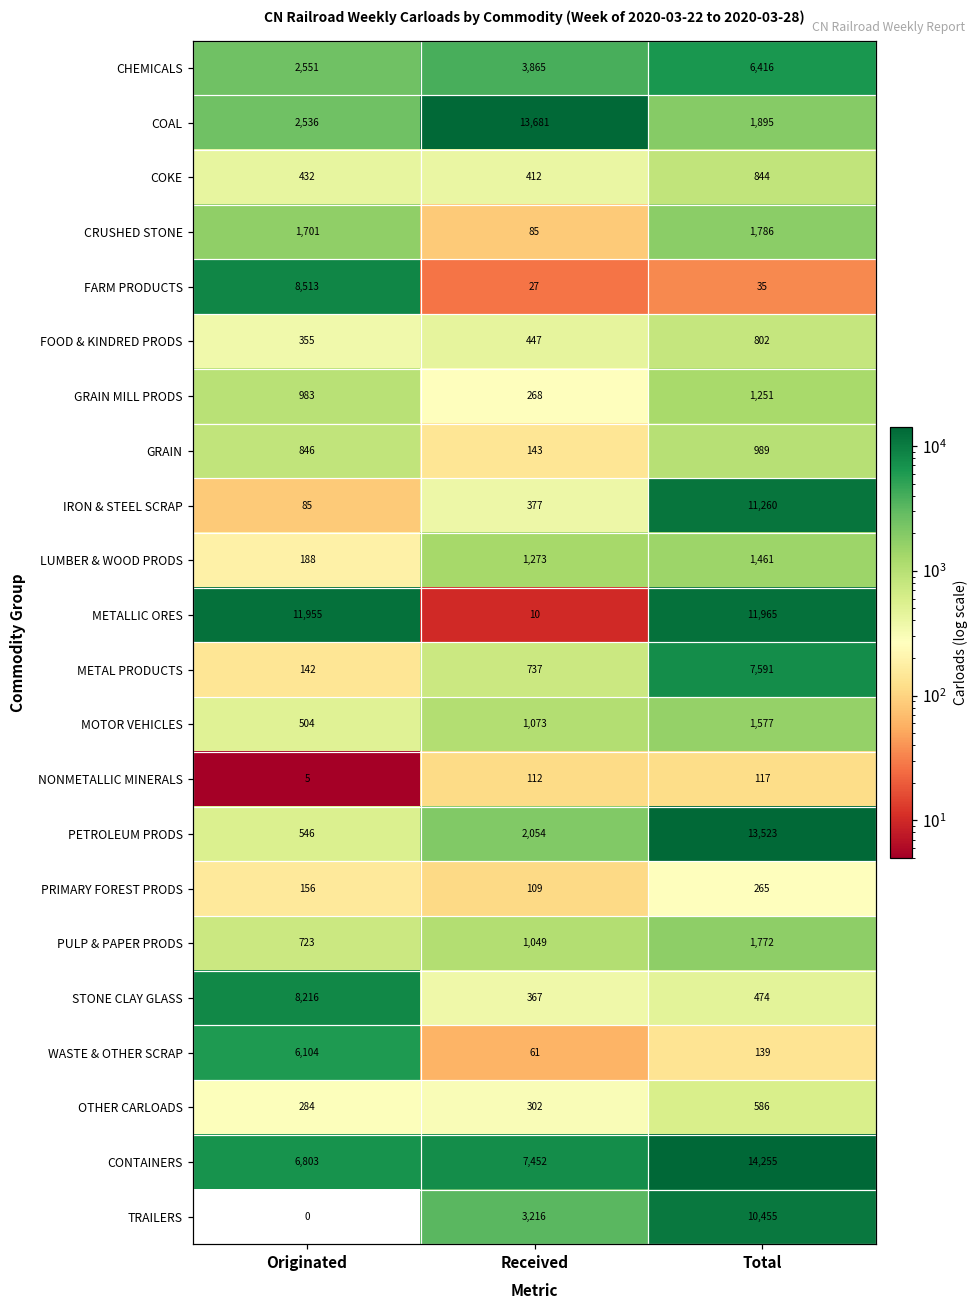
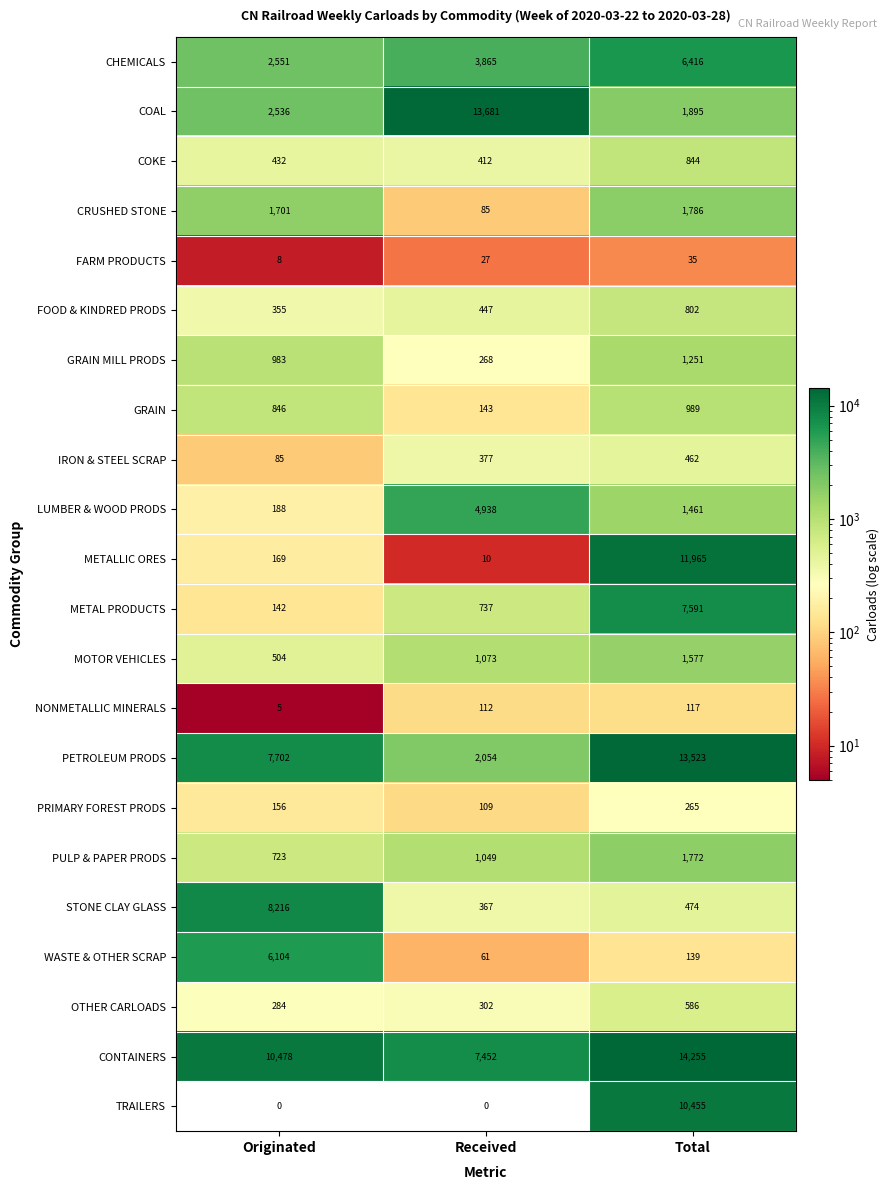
  {
    "CHEMICALS": {
      "Originated": "2,551",
      "Received": "3,865",
      "Total": "6,416"
    },
    "COAL": {
      "Originated": "2,536",
      "Received": "13,681",
      "Total": "1,895"
    },
    "COKE": {
      "Originated": "432",
      "Received": "412",
      "Total": "844"
    },
    "CRUSHED STONE": {
      "Originated": "1,701",
      "Received": "85",
      "Total": "1,786"
    },
    "FARM PRODUCTS": {
-     "Originated": "8,513",
+     "Originated": "8",
      "Received": "27",
      "Total": "35"
    },
    "FOOD & KINDRED PRODS": {
      "Originated": "355",
      "Received": "447",
      "Total": "802"
    },
    "GRAIN MILL PRODS": {
      "Originated": "983",
      "Received": "268",
      "Total": "1,251"
    },
    "GRAIN": {
      "Originated": "846",
      "Received": "143",
      "Total": "989"
    },
    "IRON & STEEL SCRAP": {
      "Originated": "85",
      "Received": "377",
-     "Total": "11,260"
+     "Total": "462"
    },
    "LUMBER & WOOD PRODS": {
      "Originated": "188",
-     "Received": "1,273",
+     "Received": "4,938",
      "Total": "1,461"
    },
    "METALLIC ORES": {
-     "Originated": "11,955",
+     "Originated": "169",
      "Received": "10",
      "Total": "11,965"
    },
    "METAL PRODUCTS": {
      "Originated": "142",
      "Received": "737",
      "Total": "7,591"
    },
    "MOTOR VEHICLES": {
      "Originated": "504",
      "Received": "1,073",
      "Total": "1,577"
    },
    "NONMETALLIC MINERALS": {
      "Originated": "5",
      "Received": "112",
      "Total": "117"
    },
    "PETROLEUM PRODS": {
-     "Originated": "546",
+     "Originated": "7,702",
      "Received": "2,054",
      "Total": "13,523"
    },
    "PRIMARY FOREST PRODS": {
      "Originated": "156",
      "Received": "109",
      "Total": "265"
    },
    "PULP & PAPER PRODS": {
      "Originated": "723",
      "Received": "1,049",
      "Total": "1,772"
    },
    "STONE CLAY GLASS": {
      "Originated": "8,216",
      "Received": "367",
      "Total": "474"
    },
    "WASTE & OTHER SCRAP": {
      "Originated": "6,104",
      "Received": "61",
      "Total": "139"
    },
    "OTHER CARLOADS": {
      "Originated": "284",
      "Received": "302",
      "Total": "586"
    },
    "CONTAINERS": {
-     "Originated": "6,803",
+     "Originated": "10,478",
      "Received": "7,452",
      "Total": "14,255"
    },
    "TRAILERS": {
      "Originated": "0",
-     "Received": "3,216",
+     "Received": "0",
      "Total": "10,455"
    }
  }
